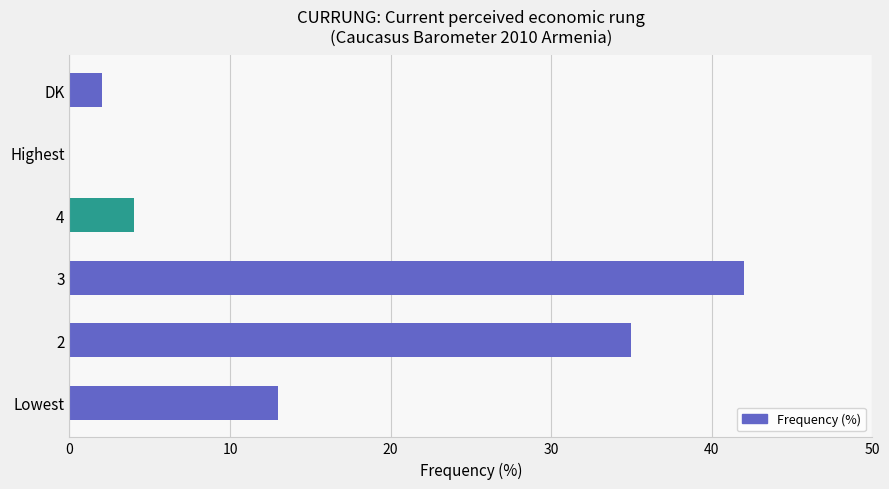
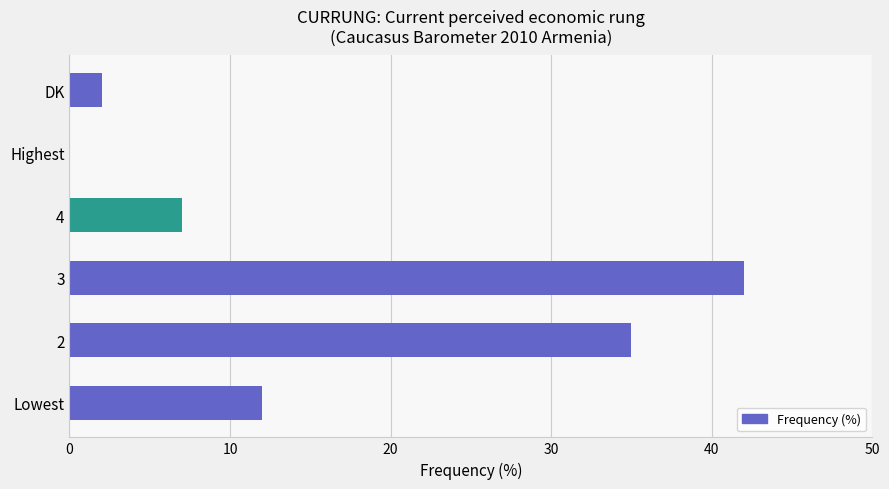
  {
    "DK": 2,
    "Highest": 0,
-   "4": 4,
+   "4": 7,
    "3": 42,
    "2": 35,
-   "Lowest": 13
+   "Lowest": 12
  }
